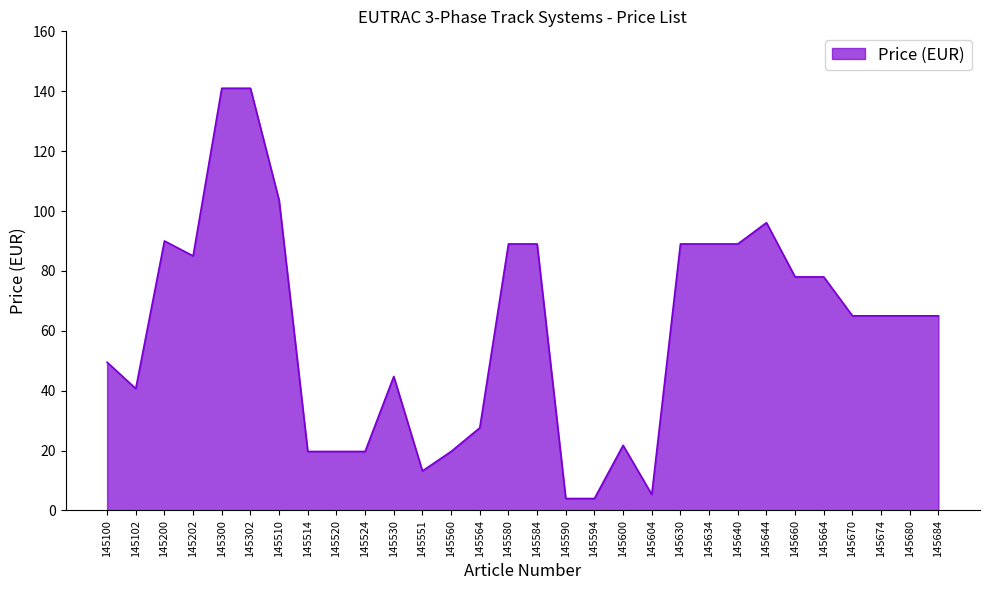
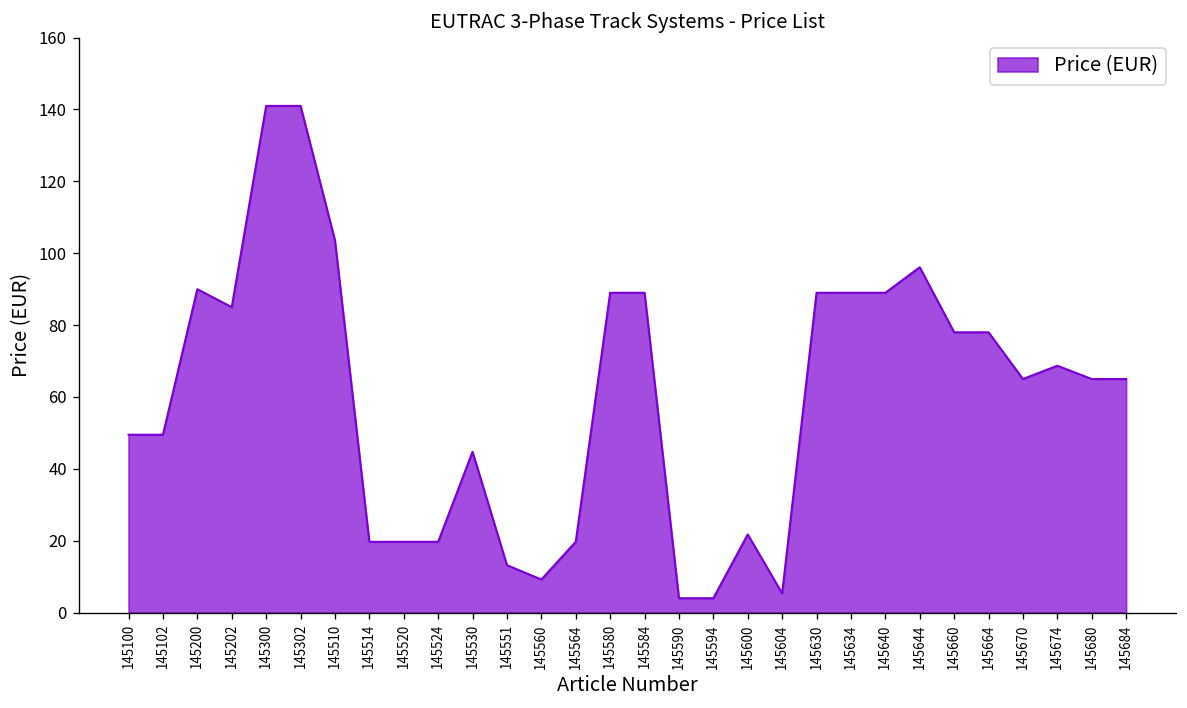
  {
    "145100": 50,
-   "145102": 41,
+   "145102": 50,
    "145200": 90,
    "145202": 85,
    "145300": 141,
    "145302": 141,
    "145510": 104,
    "145514": 20,
    "145520": 20,
    "145524": 20,
    "145530": 45,
    "145551": 13,
-   "145560": 20,
-   "145564": 28,
+   "145560": 9,
+   "145564": 20,
    "145580": 89,
    "145584": 89,
    "145590": 4,
    "145594": 4,
    "145600": 22,
    "145604": 5,
    "145630": 89,
    "145634": 89,
    "145640": 89,
    "145644": 96,
    "145660": 78,
    "145664": 78,
    "145670": 65,
-   "145674": 65,
+   "145674": 69,
    "145680": 65,
    "145684": 65
  }
